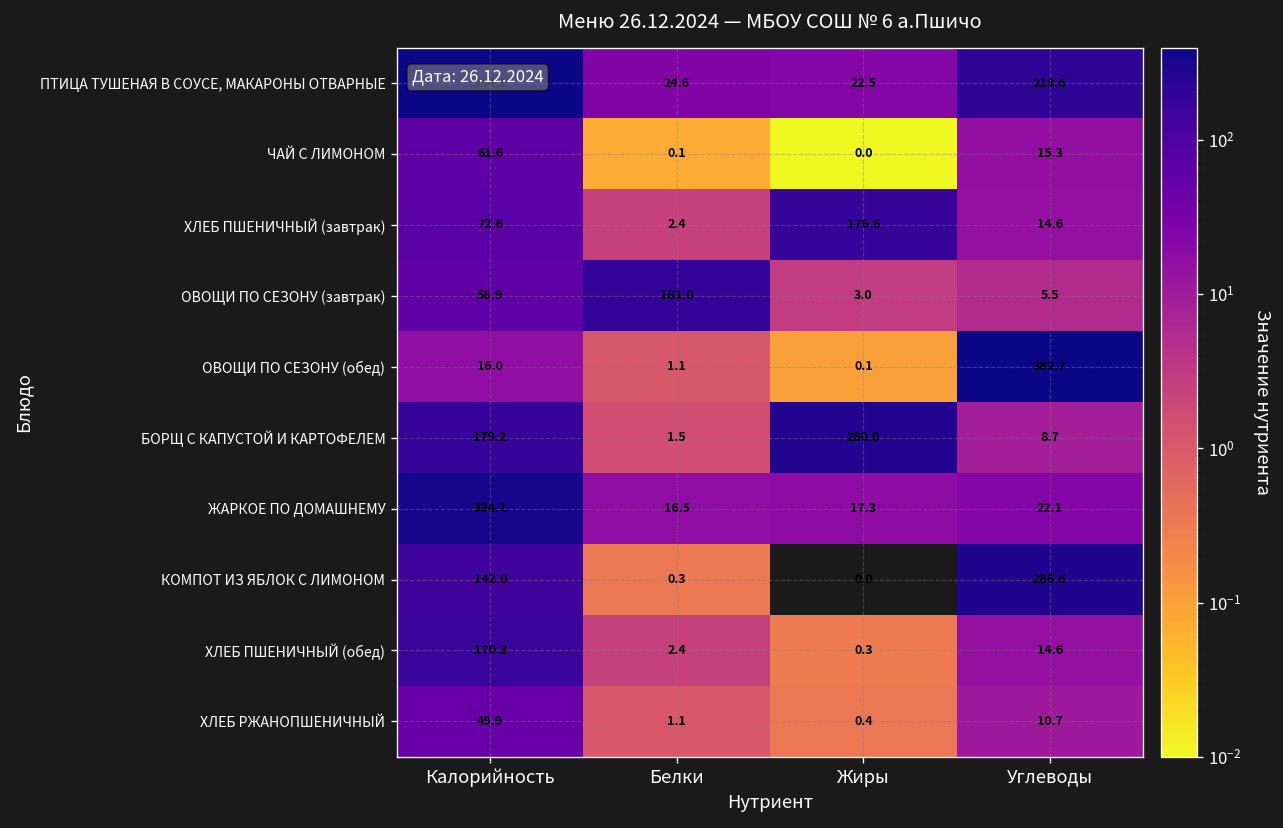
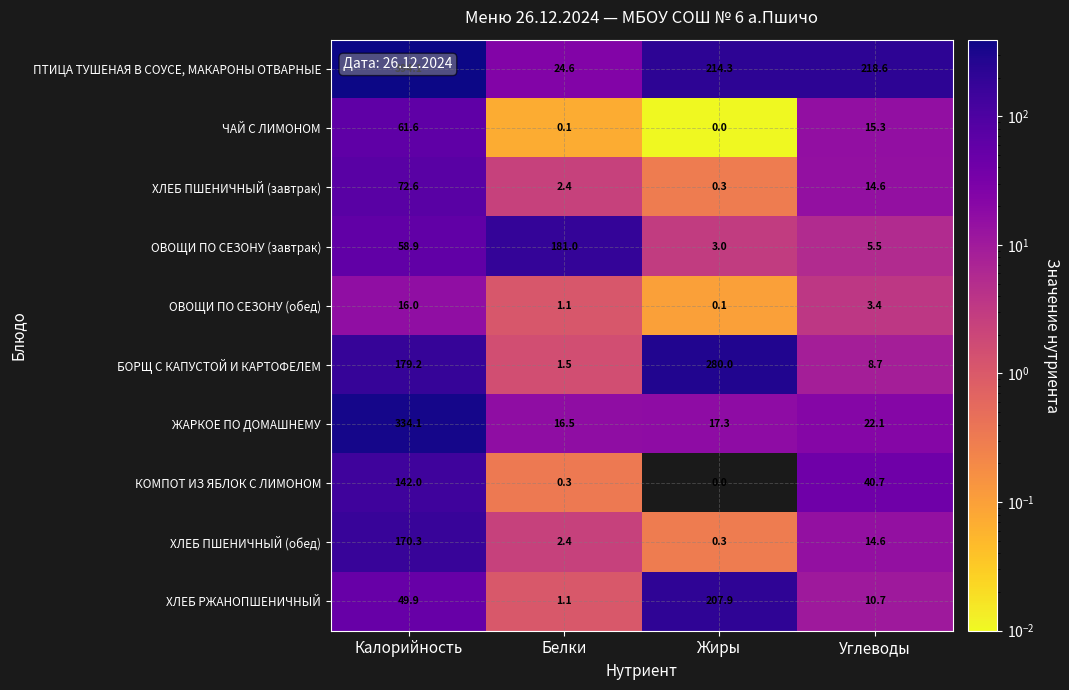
  {
    "ПТИЦА ТУШЕНАЯ В СОУСЕ, МАКАРОНЫ ОТВАРНЫЕ": {
      "Белки": 24.6,
-     "Жиры": 22.5,
+     "Жиры": 214.3,
      "Углеводы": 218.6
    },
    "ЧАЙ С ЛИМОНОМ": {
      "Калорийность": 61.6,
      "Белки": 0.1,
      "Жиры": 0.0,
      "Углеводы": 15.3
    },
    "ХЛЕБ ПШЕНИЧНЫЙ (завтрак)": {
      "Калорийность": 72.6,
      "Белки": 2.4,
-     "Жиры": 176.6,
+     "Жиры": 0.3,
      "Углеводы": 14.6
    },
    "ОВОЩИ ПО СЕЗОНУ (завтрак)": {
      "Калорийность": 58.9,
      "Белки": 181.0,
      "Жиры": 3.0,
      "Углеводы": 5.5
    },
    "ОВОЩИ ПО СЕЗОНУ (обед)": {
      "Калорийность": 16.0,
      "Белки": 1.1,
      "Жиры": 0.1,
-     "Углеводы": 382.7
+     "Углеводы": 3.4
    },
    "БОРЩ С КАПУСТОЙ И КАРТОФЕЛЕМ": {
      "Калорийность": 179.2,
      "Белки": 1.5,
      "Жиры": 280.0,
      "Углеводы": 8.7
    },
    "ЖАРКОЕ ПО ДОМАШНЕМУ": {
      "Калорийность": 334.1,
      "Белки": 16.5,
      "Жиры": 17.3,
      "Углеводы": 22.1
    },
    "КОМПОТ ИЗ ЯБЛОК С ЛИМОНОМ": {
      "Калорийность": 142.0,
      "Белки": 0.3,
-     "Углеводы": 286.6
+     "Углеводы": 40.7
    },
    "ХЛЕБ ПШЕНИЧНЫЙ (обед)": {
      "Калорийность": 170.3,
      "Белки": 2.4,
      "Жиры": 0.3,
      "Углеводы": 14.6
    },
    "ХЛЕБ РЖАНОПШЕНИЧНЫЙ": {
      "Калорийность": 49.9,
      "Белки": 1.1,
-     "Жиры": 0.4,
+     "Жиры": 207.9,
      "Углеводы": 10.7
    }
  }
